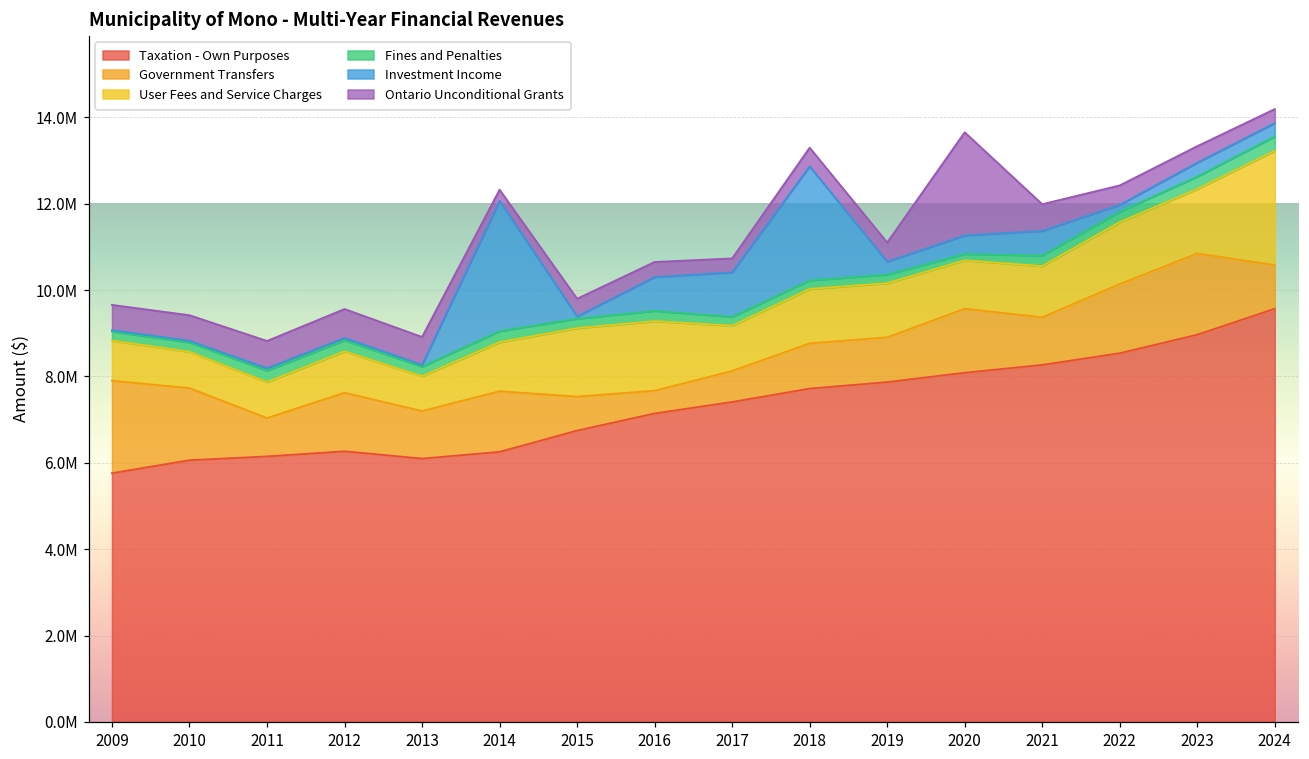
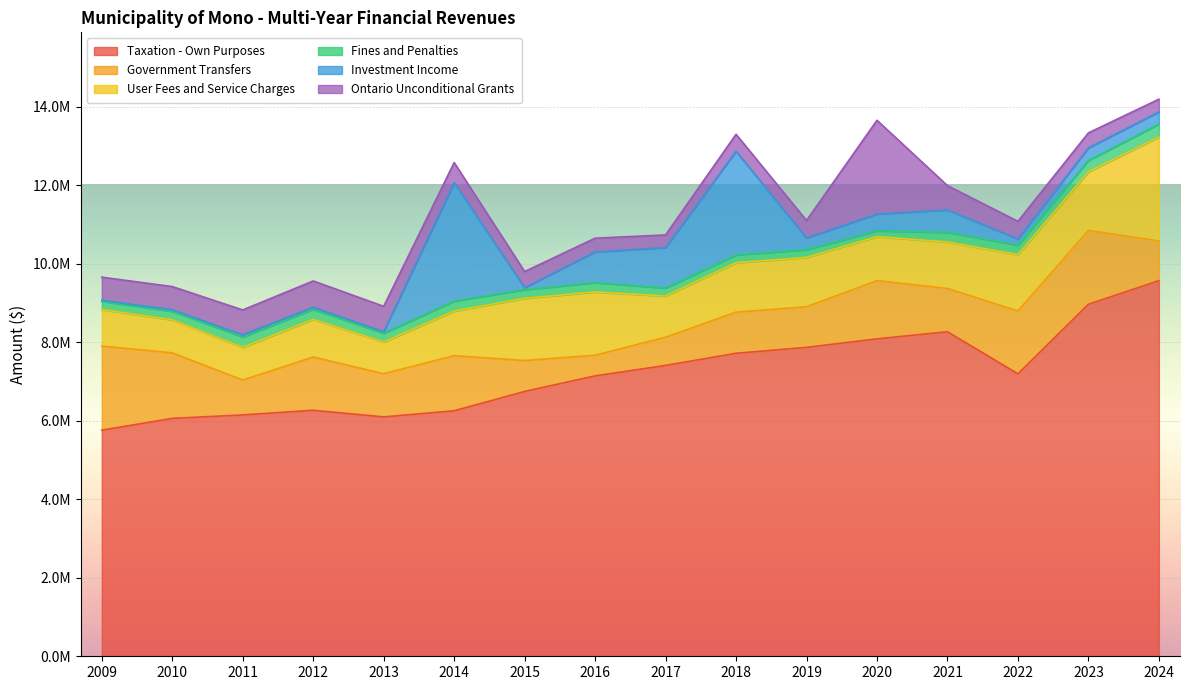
  {
    "Taxation - Own Purposes": {
      "2009": 5800000,
      "2010": 6100000,
      "2011": 6100000,
      "2012": 6300000,
      "2013": 6100000,
      "2014": 6300000,
      "2015": 6700000,
      "2016": 7100000,
      "2017": 7400000,
      "2018": 7700000,
      "2019": 7900000,
      "2020": 8100000,
      "2021": 8300000,
-     "2022": 8500000,
+     "2022": 7200000,
      "2023": 9000000,
      "2024": 9600000
    },
    "Fines and Penalties": {
      "2014": 300000,
      "2016": 200000,
      "2017": 200000,
      "2018": 200000,
      "2019": 200000,
      "2020": 100000,
      "2021": 200000,
      "2022": 200000,
      "2023": 300000,
      "2024": 300000
    },
    "Investment Income": {
      "2014": 3000000,
      "2016": 800000,
      "2017": 1000000,
      "2018": 2600000,
      "2019": 300000,
      "2020": 400000,
      "2021": 600000,
      "2022": 200000,
      "2023": 300000,
      "2024": 300000
    },
    "Ontario Unconditional Grants": {
      "2009": 600000,
      "2010": 600000,
      "2011": 600000,
      "2012": 700000,
      "2013": 600000,
-     "2014": 300000,
+     "2014": 500000,
      "2015": 400000,
      "2016": 300000,
      "2017": 300000,
      "2018": 400000,
      "2019": 400000,
      "2020": 2400000,
      "2021": 600000,
      "2022": 500000,
      "2023": 400000,
      "2024": 300000
    }
  }
